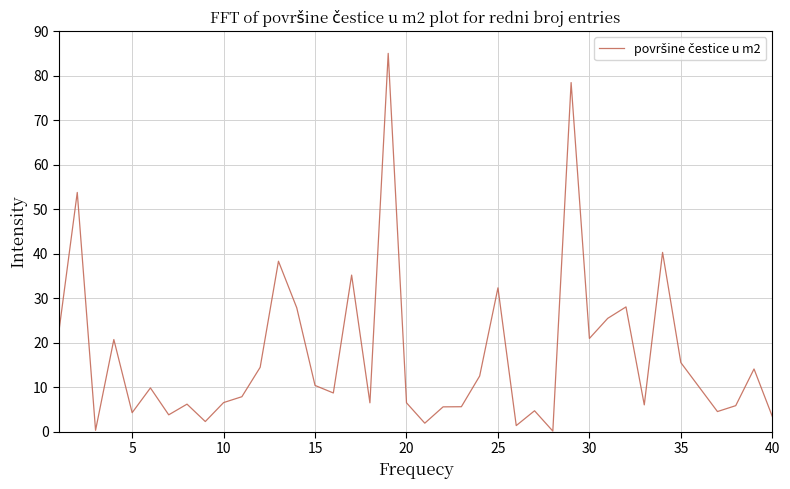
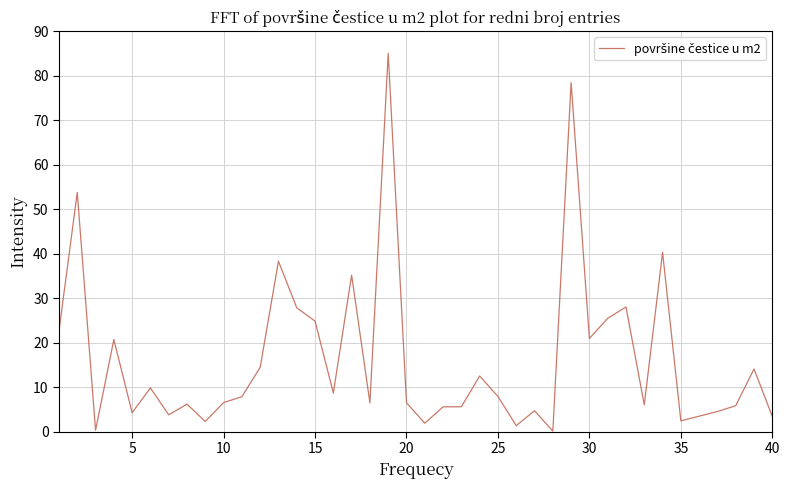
  {
    "5": 4,
    "10": 7,
-   "15": 10,
+   "15": 25,
    "20": 6,
-   "25": 32,
+   "25": 8,
    "30": 21,
-   "35": 15,
+   "35": 2,
    "40": 3
  }
